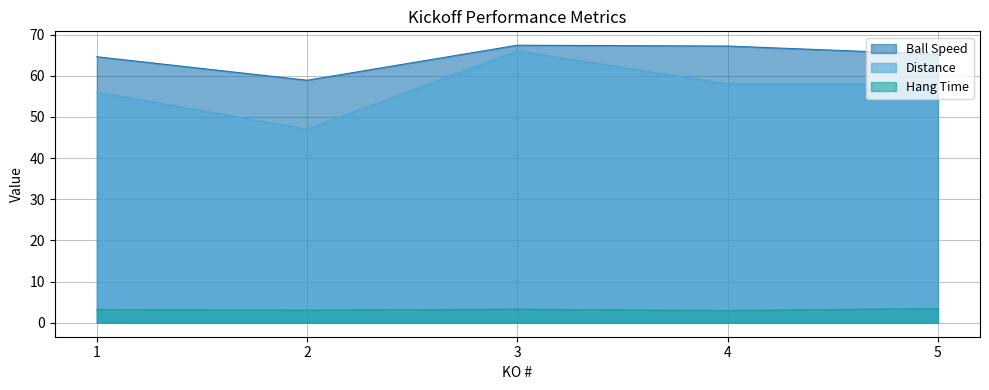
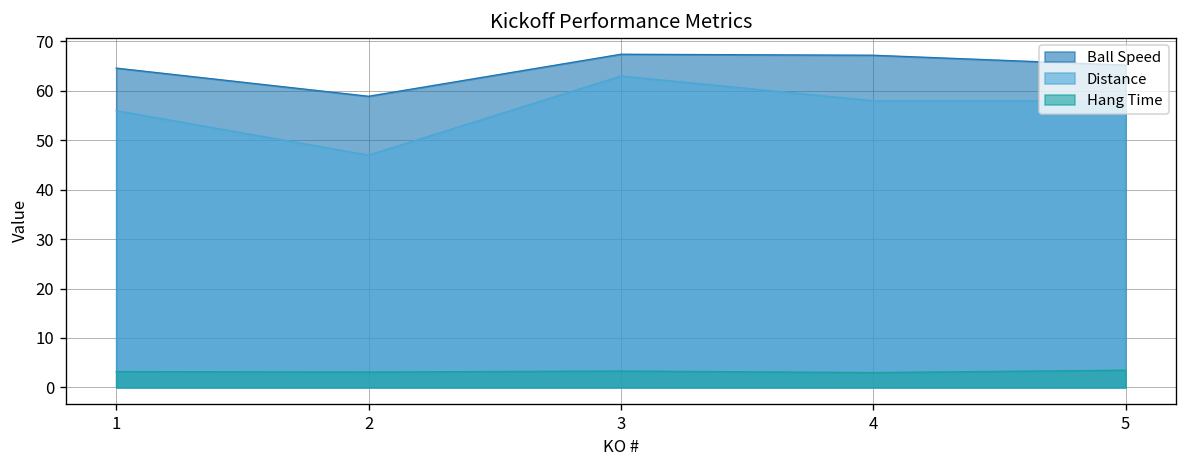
  {
    "Distance": {
      "1": 56,
      "2": 47,
-     "3": 66,
+     "3": 63,
      "4": 58
    }
  }
